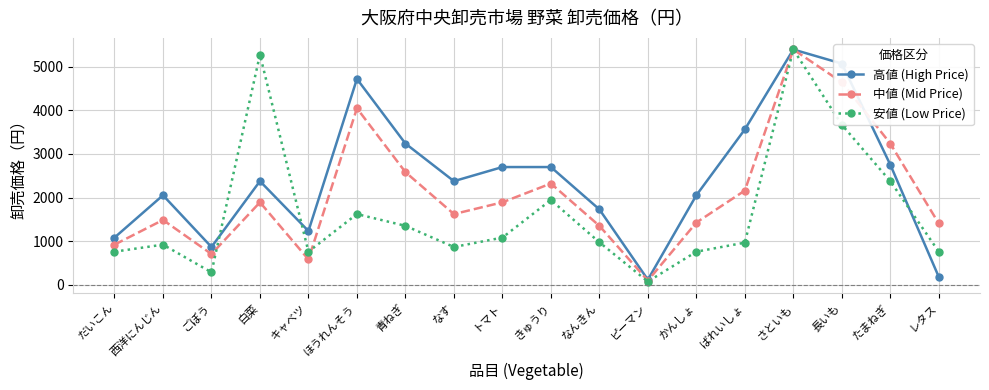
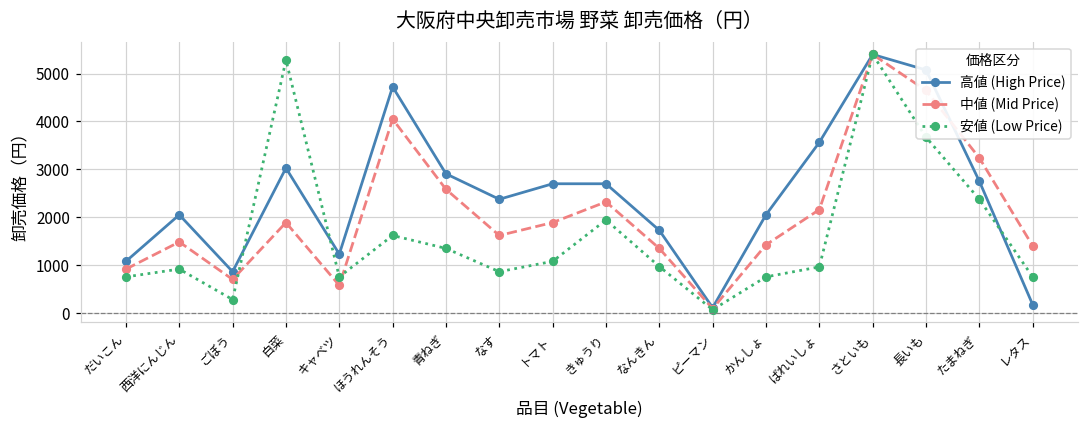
  {
    "高値 (High Price)": {
      "だいこん": 1100,
      "西洋にんじん": 2100,
      "ごぼう": 900,
-     "白菜": 2400,
+     "白菜": 3000,
      "キャベツ": 1200,
      "ほうれんそう": 4700,
-     "青ねぎ": 3200,
+     "青ねぎ": 2900,
      "なす": 2400,
      "トマト": 2700,
      "きゅうり": 2700,
      "なんきん": 1700,
      "かんしょ": 2100,
      "ばれいしょ": 3600,
      "たまねぎ": 2800,
      "レタス": 200
    },
    "中値 (Mid Price)": {
      "だいこん": 900,
      "西洋にんじん": 1500,
      "ごぼう": 700,
      "白菜": 1900,
      "キャベツ": 600,
      "ほうれんそう": 4100,
      "青ねぎ": 2600,
      "なす": 1600,
      "トマト": 1900,
      "きゅうり": 2300,
      "なんきん": 1400,
      "かんしょ": 1400,
      "ばれいしょ": 2200,
      "たまねぎ": 3200,
      "レタス": 1400
    },
    "安値 (Low Price)": {
      "だいこん": 800,
      "西洋にんじん": 900,
      "ごぼう": 300,
      "白菜": 5300,
      "キャベツ": 800,
      "ほうれんそう": 1600,
      "青ねぎ": 1400,
      "なす": 900,
      "トマト": 1100,
      "きゅうり": 1900,
      "なんきん": 1000,
      "かんしょ": 800,
      "ばれいしょ": 1000,
      "たまねぎ": 2400,
      "レタス": 800
    }
  }
